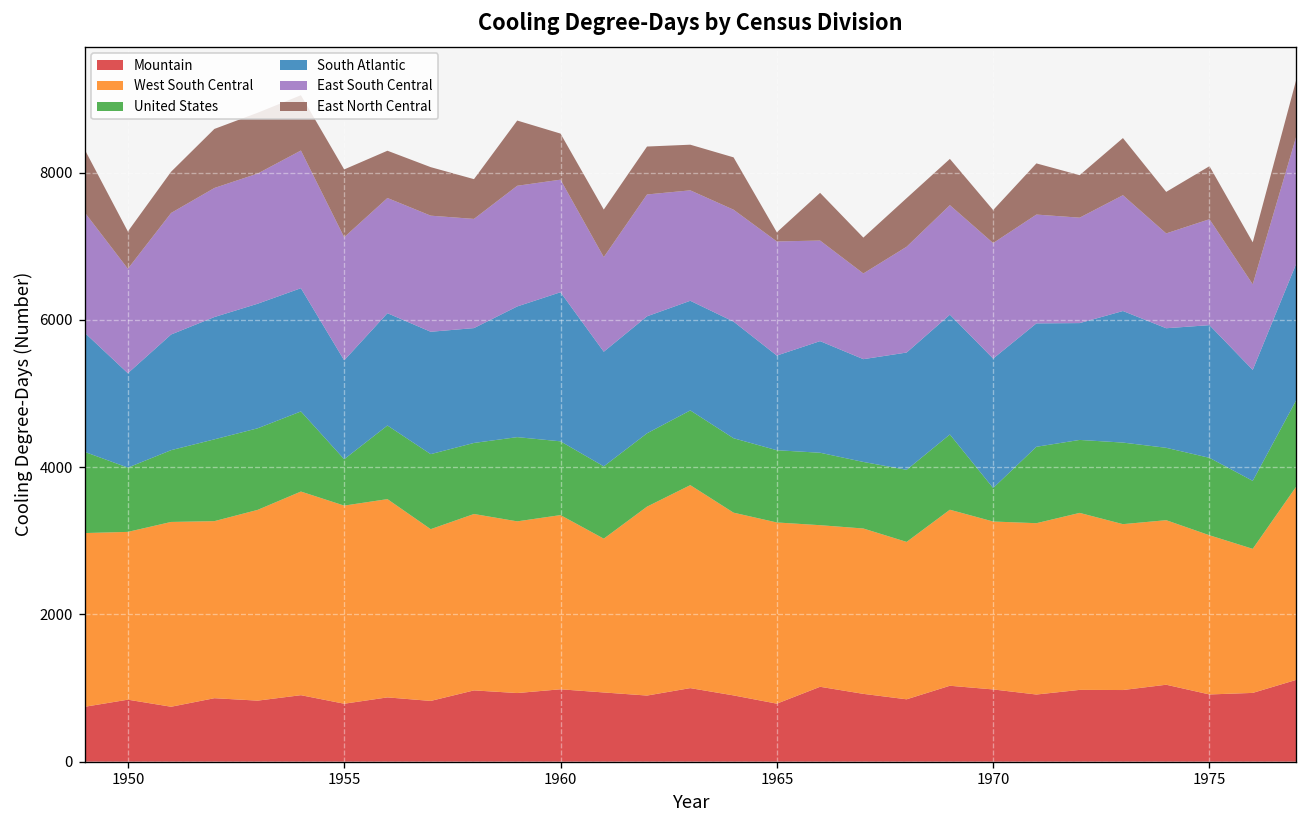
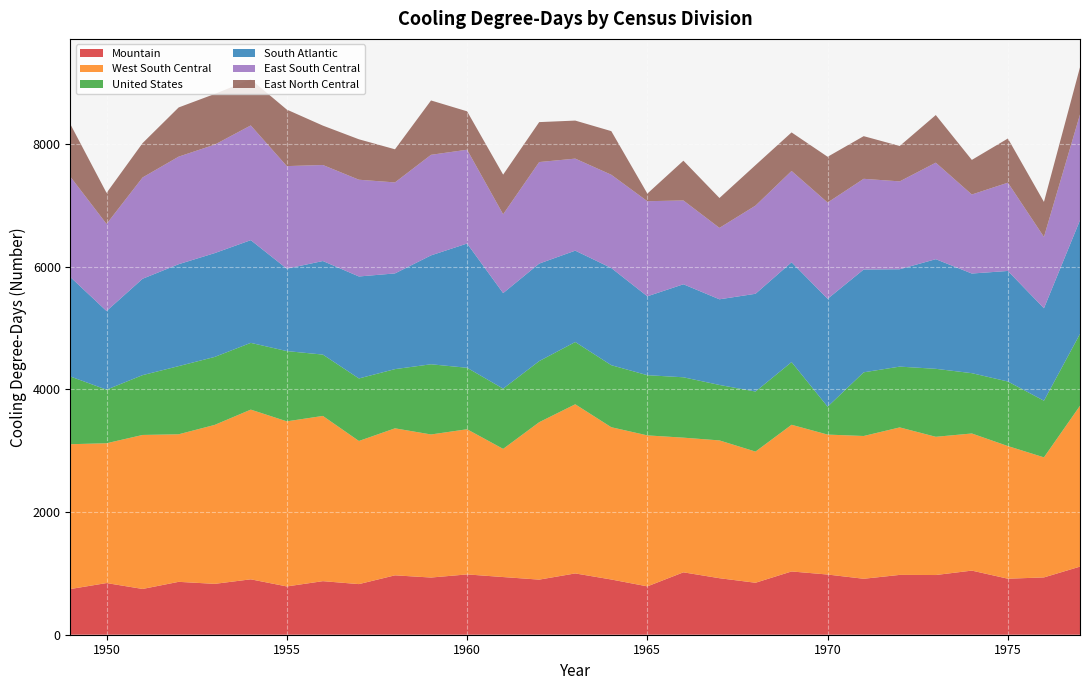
  {
    "Mountain": {
      "1950": 800,
      "1955": 800,
      "1960": 1000,
      "1965": 800,
      "1970": 1000,
      "1975": 900
    },
    "West South Central": {
      "1950": 2300,
      "1955": 2700,
      "1960": 2400,
      "1965": 2500,
      "1970": 2300,
      "1975": 2200
    },
    "United States": {
      "1950": 900,
-     "1955": 600,
+     "1955": 1100,
      "1960": 1000,
      "1965": 1000,
      "1970": 500,
      "1975": 1100
    },
    "South Atlantic": {
      "1950": 1300,
      "1955": 1300,
      "1960": 2000,
      "1965": 1300,
      "1970": 1800,
      "1975": 1800
    },
    "East South Central": {
      "1950": 1400,
      "1955": 1700,
      "1960": 1500,
      "1965": 1600,
      "1970": 1600,
      "1975": 1400
    },
    "East North Central": {
      "1950": 500,
      "1955": 900,
      "1960": 600,
      "1965": 100,
-     "1970": 400,
+     "1970": 700,
      "1975": 700
    }
  }
